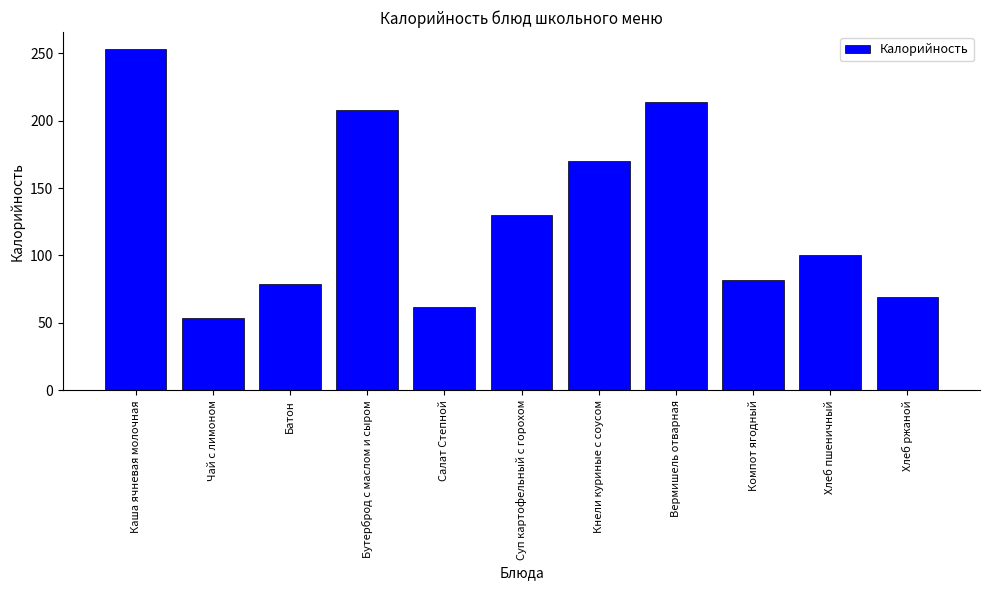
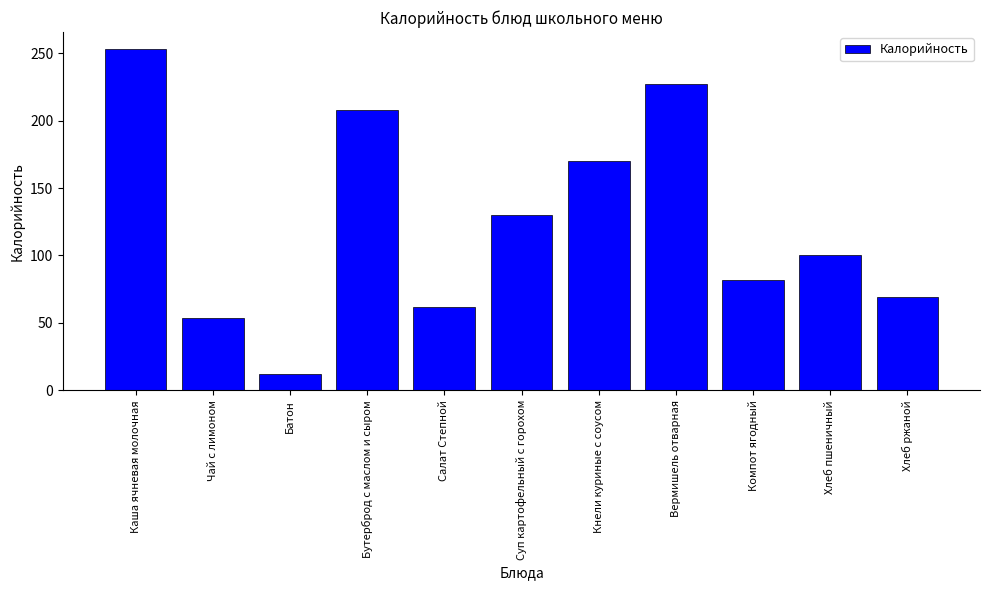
  {
    "Каша ячневая молочная": 253,
    "Чай с лимоном": 54,
-   "Батон": 79,
+   "Батон": 12,
    "Бутерброд с маслом и сыром": 208,
    "Салат Степной": 62,
    "Суп картофельный с горохом": 130,
    "Кнели куриные с соусом": 170,
-   "Вермишель отварная": 214,
+   "Вермишель отварная": 227,
    "Компот ягодный": 82,
    "Хлеб пшеничный": 100,
    "Хлеб ржаной": 69
  }
